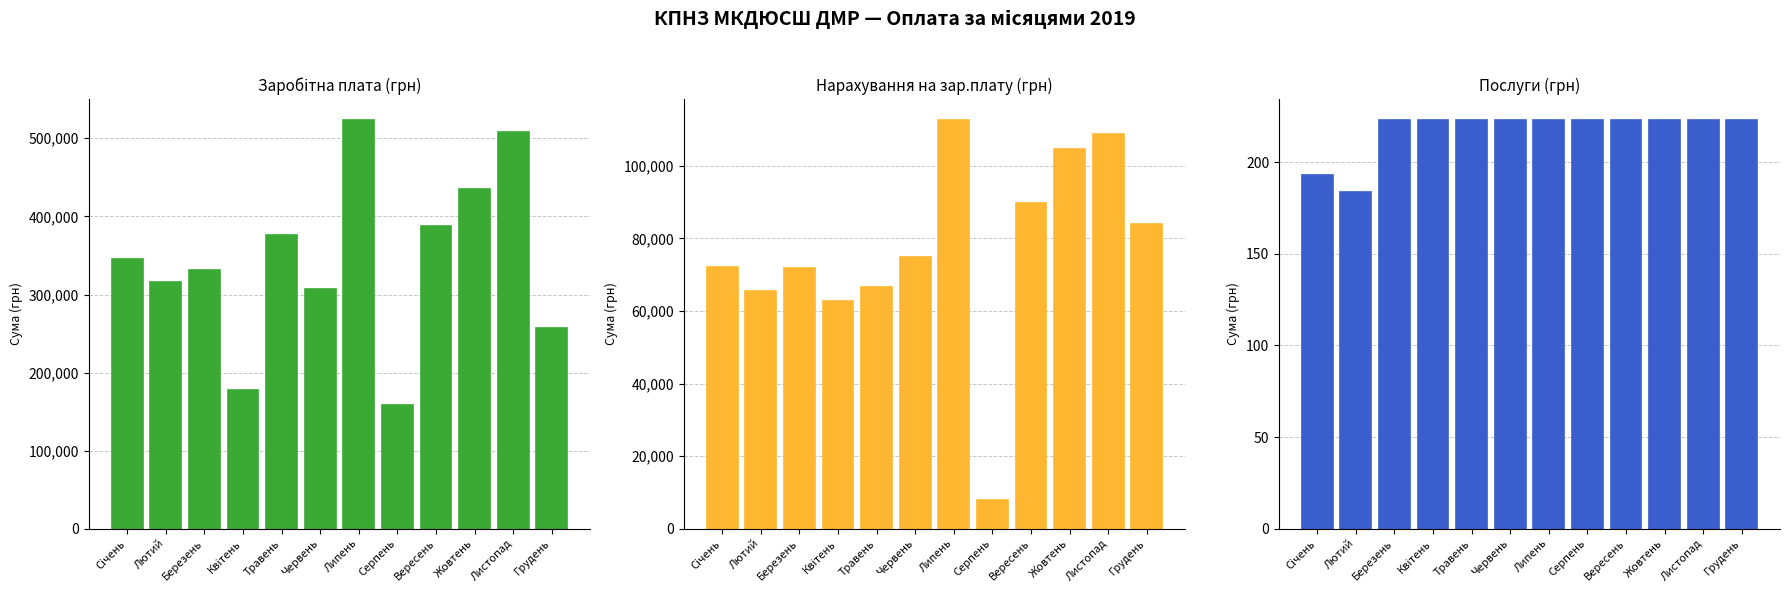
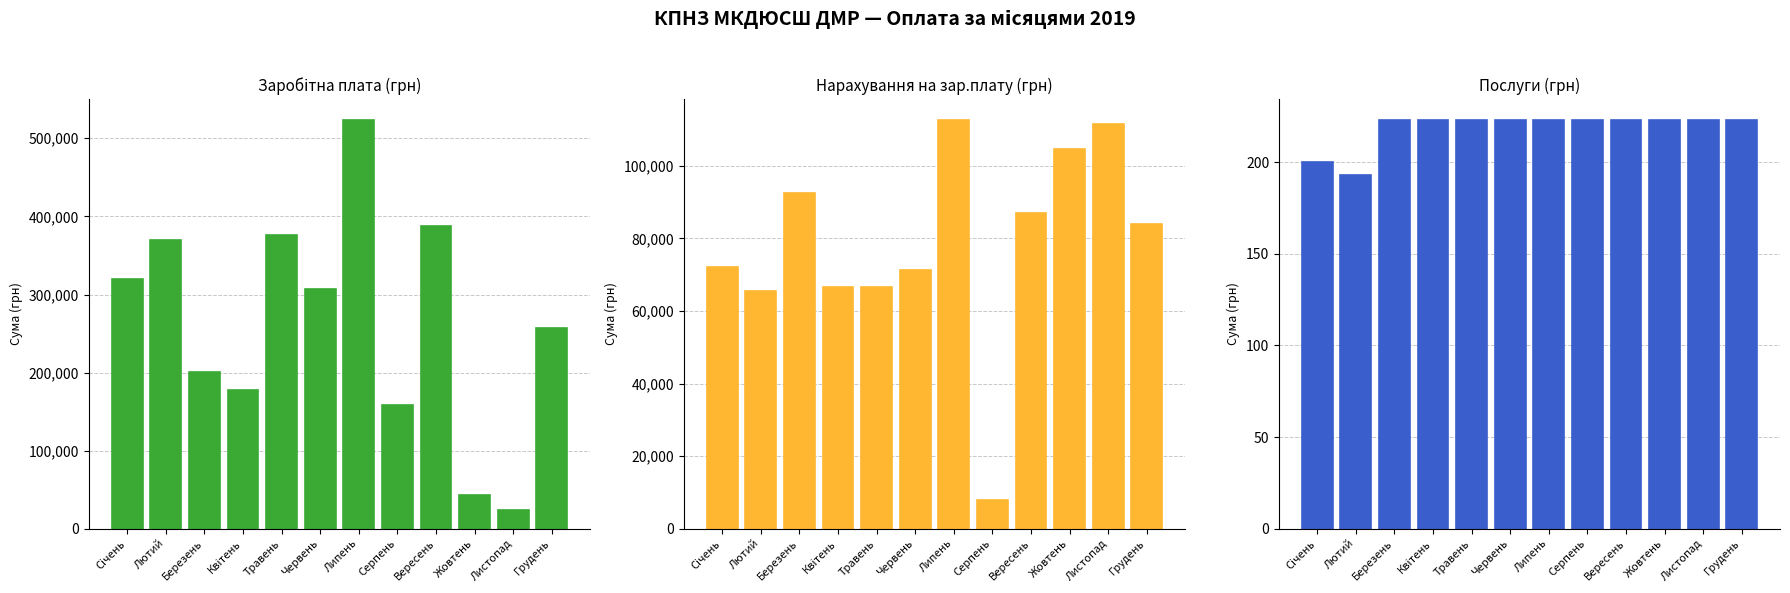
  {
    "Заробітна плата (грн)": {
-     "Січень": "350,000",
-     "Лютий": "320,000",
-     "Березень": "330,000",
+     "Січень": "320,000",
+     "Лютий": "370,000",
+     "Березень": "200,000",
      "Квітень": "180,000",
      "Травень": "380,000",
      "Червень": "310,000",
      "Липень": "520,000",
      "Серпень": "160,000",
      "Вересень": "390,000",
-     "Жовтень": "440,000",
-     "Листопад": "510,000",
+     "Жовтень": "40,000",
+     "Листопад": "20,000",
      "Грудень": "260,000"
    },
    "Нарахування на зар.плату (грн)": {
      "Січень": "72,000",
      "Лютий": "65,000",
-     "Березень": "72,000",
-     "Квітень": "63,000",
+     "Березень": "92,000",
+     "Квітень": "67,000",
      "Травень": "67,000",
-     "Червень": "75,000",
+     "Червень": "71,000",
      "Липень": "113,000",
      "Серпень": "8,000",
-     "Вересень": "90,000",
+     "Вересень": "87,000",
      "Жовтень": "105,000",
-     "Листопад": "109,000",
+     "Листопад": "112,000",
      "Грудень": "84,000"
    },
    "Послуги (грн)": {
-     "Січень": "193",
-     "Лютий": "184",
+     "Січень": "200",
+     "Лютий": "193",
      "Березень": "223",
      "Квітень": "223",
      "Травень": "223",
      "Червень": "223",
      "Липень": "223",
      "Серпень": "223",
      "Вересень": "223",
      "Жовтень": "223",
      "Листопад": "223",
      "Грудень": "223"
    }
  }
